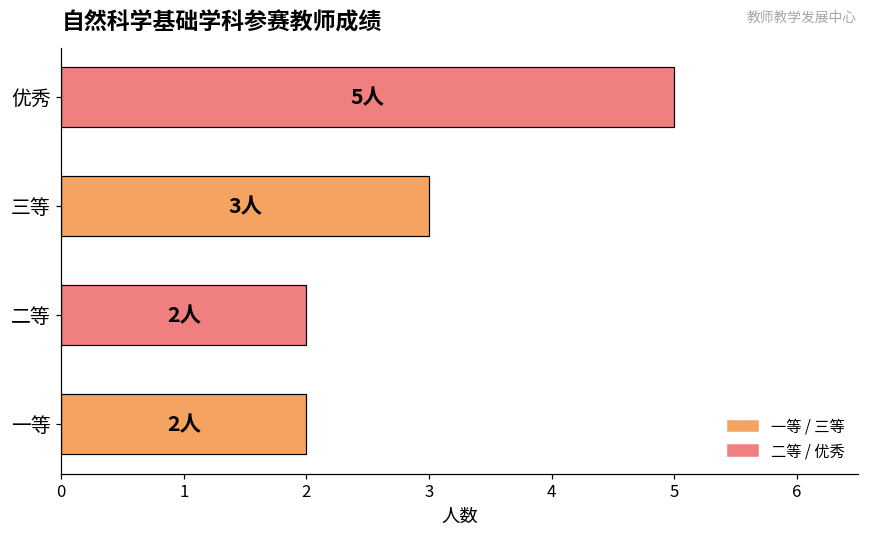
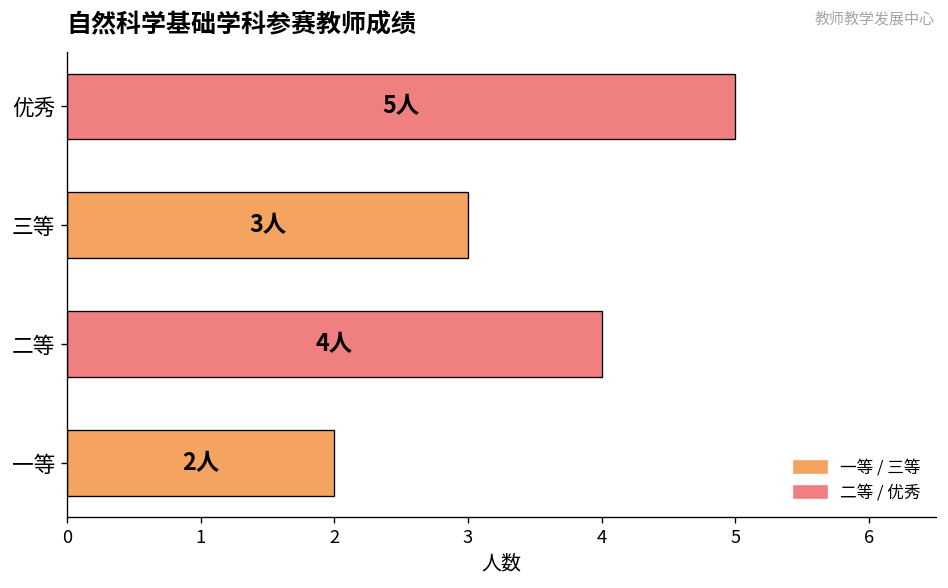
  {
    "优秀": "5人",
    "三等": "3人",
-   "二等": "2人",
+   "二等": "4人",
    "一等": "2人"
  }
